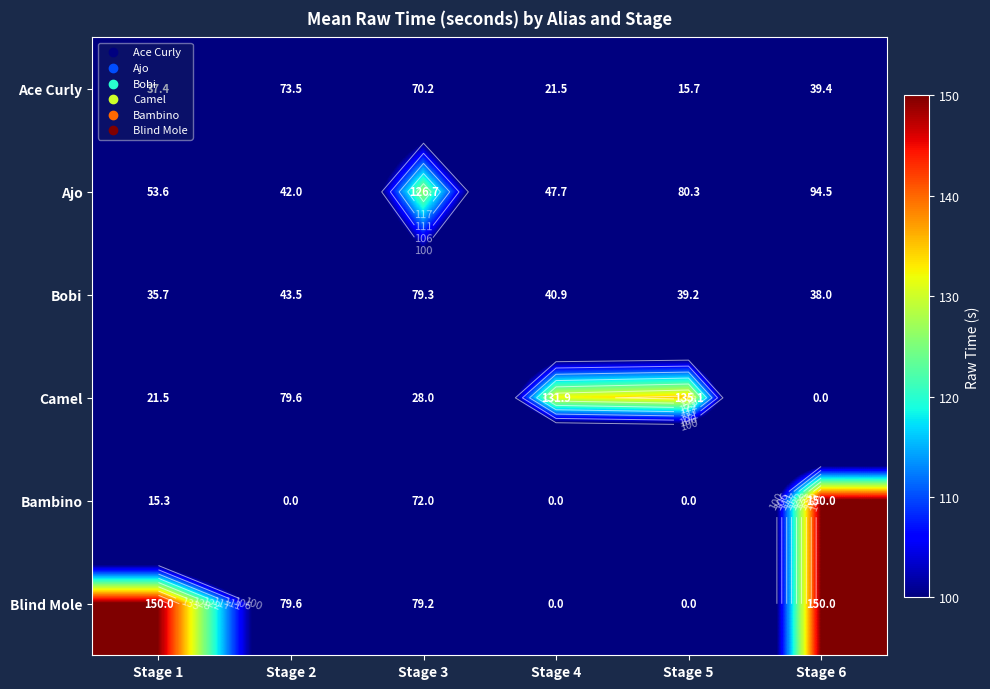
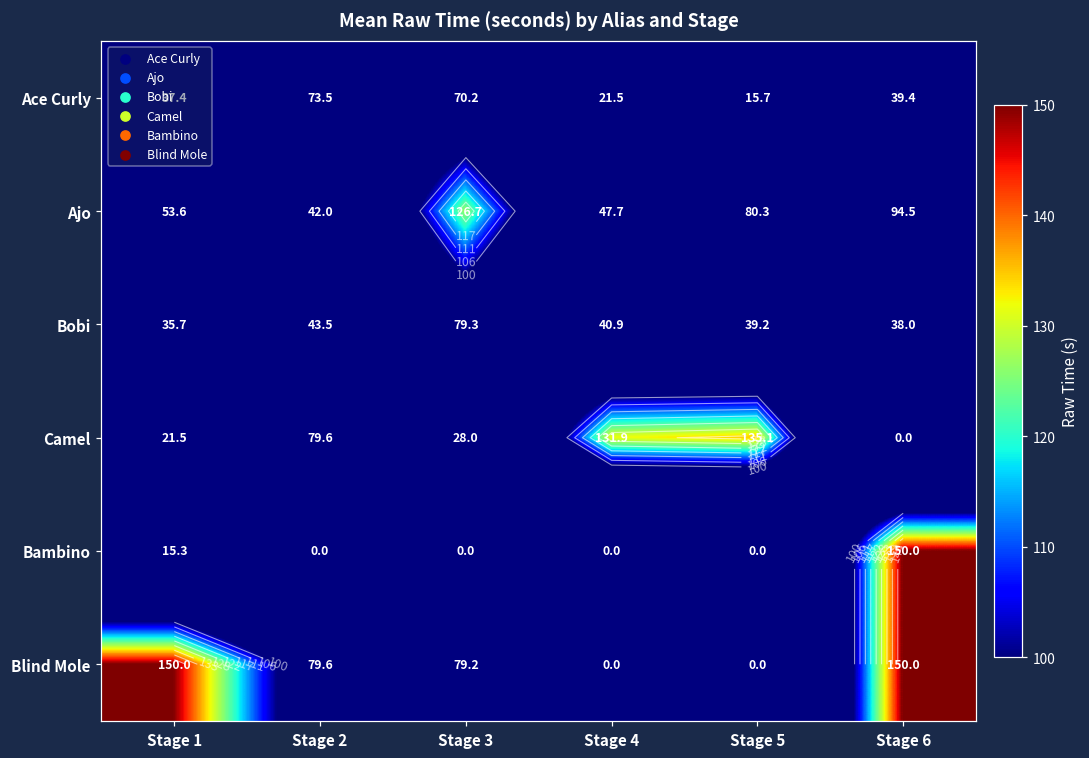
  {
    "Ace Curly": {
      "Stage 2": 73.5,
      "Stage 3": 70.2,
      "Stage 4": 21.5,
      "Stage 5": 15.7,
      "Stage 6": 39.4
    },
    "Ajo": {
      "Stage 1": 53.6,
      "Stage 2": 42.0,
      "Stage 4": 47.7,
      "Stage 5": 80.3,
      "Stage 6": 94.5
    },
    "Bobi": {
      "Stage 1": 35.7,
      "Stage 2": 43.5,
      "Stage 4": 40.9,
      "Stage 5": 39.2,
      "Stage 6": 38.0
    },
    "Camel": {
      "Stage 1": 21.5,
      "Stage 2": 79.6,
      "Stage 3": 28.0,
      "Stage 4": 131.9,
      "Stage 6": 0.0
    },
    "Bambino": {
      "Stage 1": 15.3,
      "Stage 2": 0.0,
-     "Stage 3": 72.0,
+     "Stage 3": 0.0,
      "Stage 4": 0.0,
      "Stage 5": 0.0
    },
    "Blind Mole": {
      "Stage 1": 150.0,
      "Stage 2": 79.6,
      "Stage 3": 79.2,
      "Stage 4": 0.0,
      "Stage 5": 0.0,
      "Stage 6": 150.0
    }
  }
